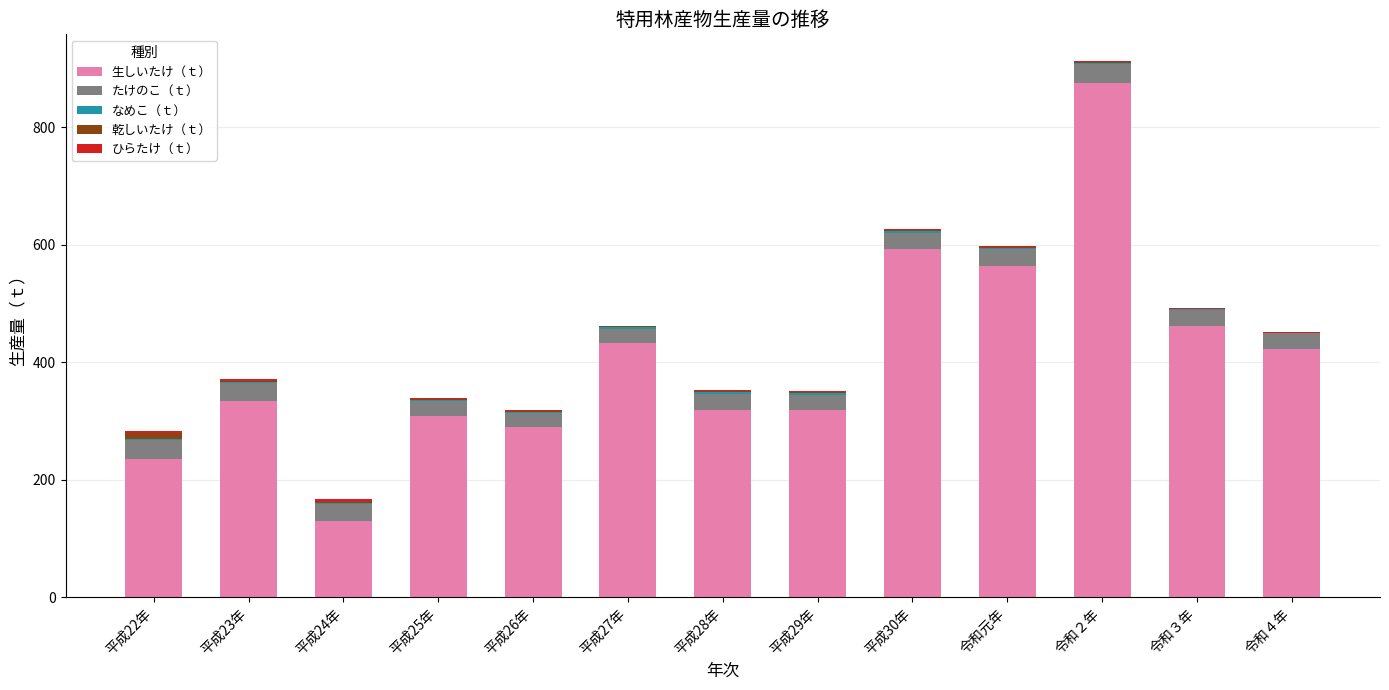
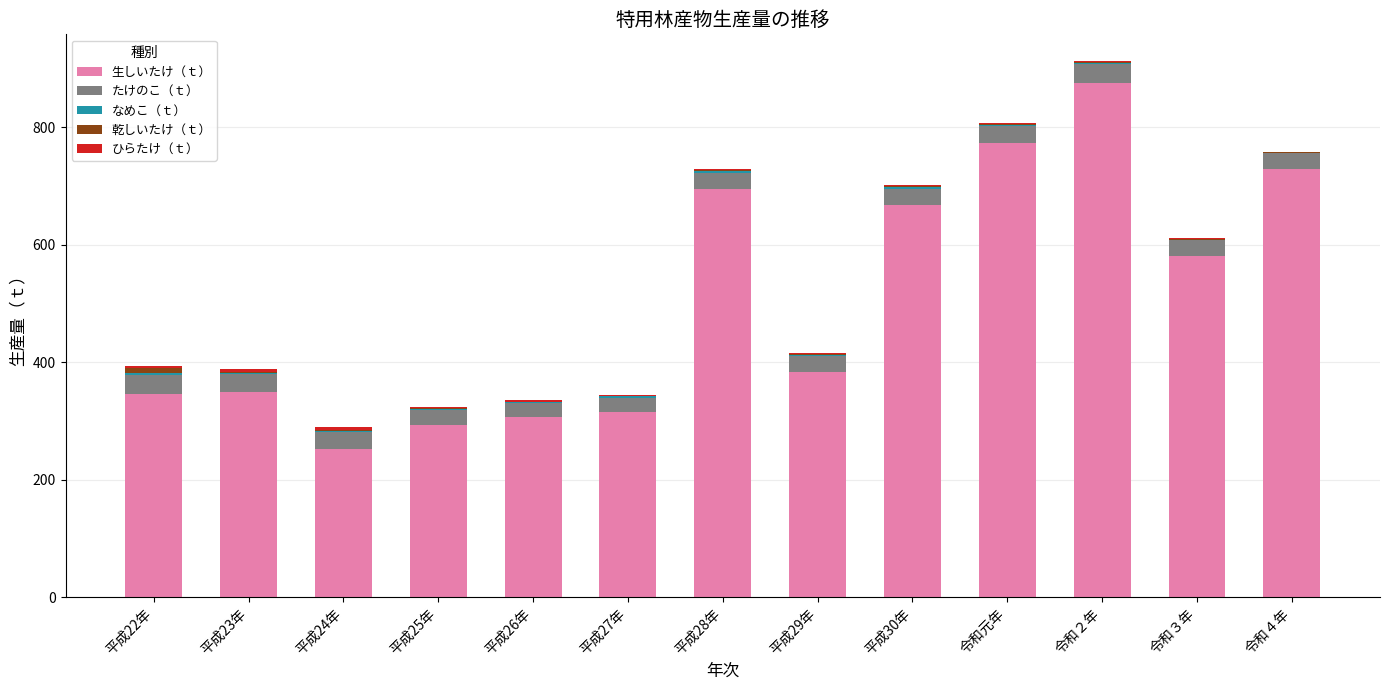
  {
    "生しいたけ（ｔ）": {
-     "平成22年": 240,
-     "平成23年": 330,
-     "平成24年": 130,
-     "平成25年": 310,
-     "平成26年": 290,
-     "平成27年": 430,
-     "平成28年": 320,
-     "平成29年": 320,
-     "平成30年": 590,
-     "令和元年": 560,
+     "平成22年": 350,
+     "平成23年": 350,
+     "平成24年": 250,
+     "平成25年": 290,
+     "平成26年": 310,
+     "平成27年": 320,
+     "平成28年": 700,
+     "平成29年": 380,
+     "平成30年": 670,
+     "令和元年": 770,
      "令和２年": 870,
-     "令和３年": 460,
-     "令和４年": 420
+     "令和３年": 580,
+     "令和４年": 730
    },
    "たけのこ（ｔ）": {
      "平成22年": 30,
      "平成23年": 30,
      "平成24年": 30,
      "平成25年": 30,
      "平成26年": 20,
      "平成27年": 20,
      "平成28年": 30,
      "平成29年": 30,
      "平成30年": 30,
      "令和元年": 30,
      "令和２年": 30,
      "令和３年": 30,
      "令和４年": 30
    },
    "なめこ（ｔ）": {
      "令和４年": 0
    },
    "乾しいたけ（ｔ）": {
      "平成22年": 10
    }
  }
